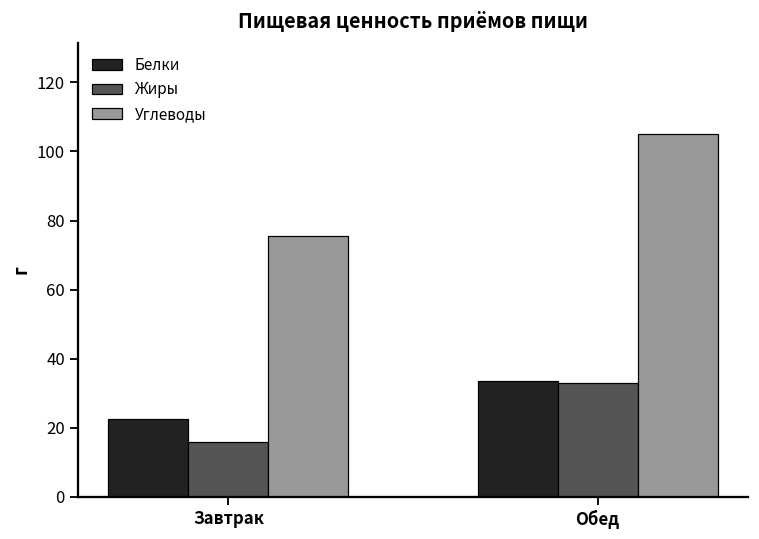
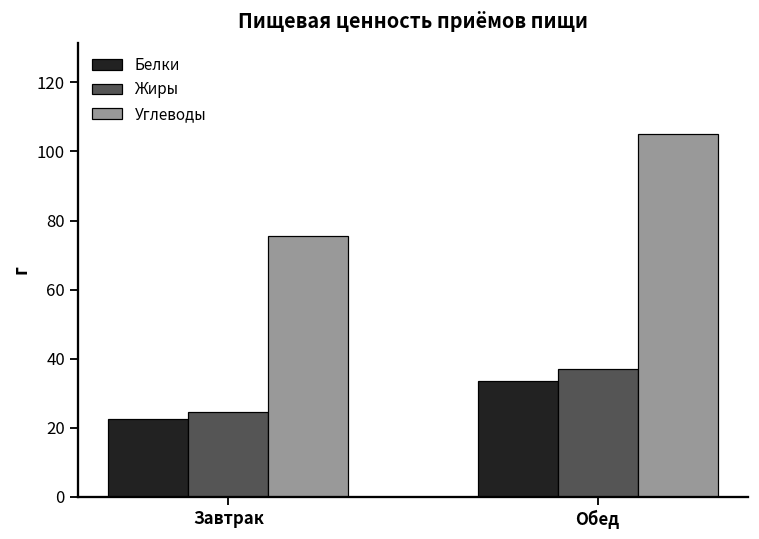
  {
    "Белки": {
      "Завтрак": 23,
      "Обед": 34
    },
    "Жиры": {
-     "Завтрак": 16,
-     "Обед": 33
+     "Завтрак": 25,
+     "Обед": 37
    },
    "Углеводы": {
      "Завтрак": 75,
      "Обед": 105
    }
  }
